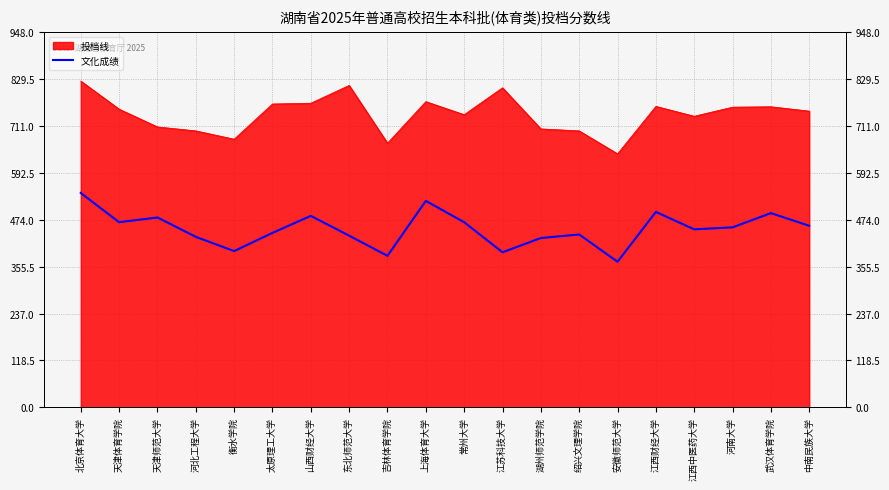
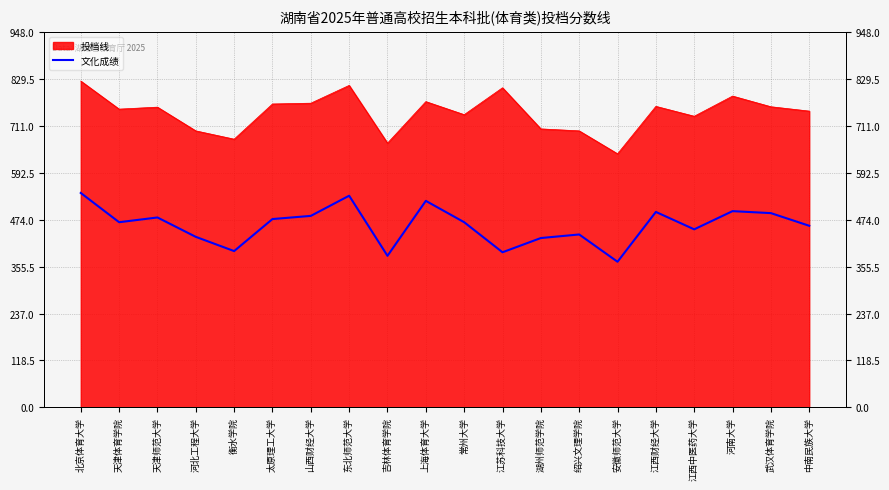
  {
    "投档线": {
      "北京体育大学": 830,
      "天津体育学院": 750,
-     "天津师范大学": 710,
+     "天津师范大学": 760,
      "河北工程大学": 700,
      "衡水学院": 680,
      "太原理工大学": 770,
      "山西财经大学": 770,
      "东北师范大学": 810,
      "吉林体育学院": 670,
      "上海体育大学": 770,
      "常州大学": 740,
      "江苏科技大学": 810,
      "湖州师范学院": 700,
      "绍兴文理学院": 700,
      "安徽师范大学": 640,
      "江西财经大学": 760,
      "江西中医药大学": 740,
-     "河南大学": 760,
+     "河南大学": 790,
      "武汉体育学院": 760,
      "中南民族大学": 750
    },
    "文化成绩": {
      "北京体育大学": 540,
      "天津体育学院": 470,
      "天津师范大学": 480,
      "河北工程大学": 430,
      "衡水学院": 400,
-     "太原理工大学": 440,
+     "太原理工大学": 480,
      "山西财经大学": 480,
-     "东北师范大学": 430,
+     "东北师范大学": 540,
      "吉林体育学院": 380,
      "上海体育大学": 520,
      "常州大学": 470,
      "江苏科技大学": 390,
      "湖州师范学院": 430,
      "绍兴文理学院": 440,
      "安徽师范大学": 370,
      "江西财经大学": 490,
      "江西中医药大学": 450,
-     "河南大学": 460,
+     "河南大学": 500,
      "武汉体育学院": 490,
      "中南民族大学": 460
    }
  }
